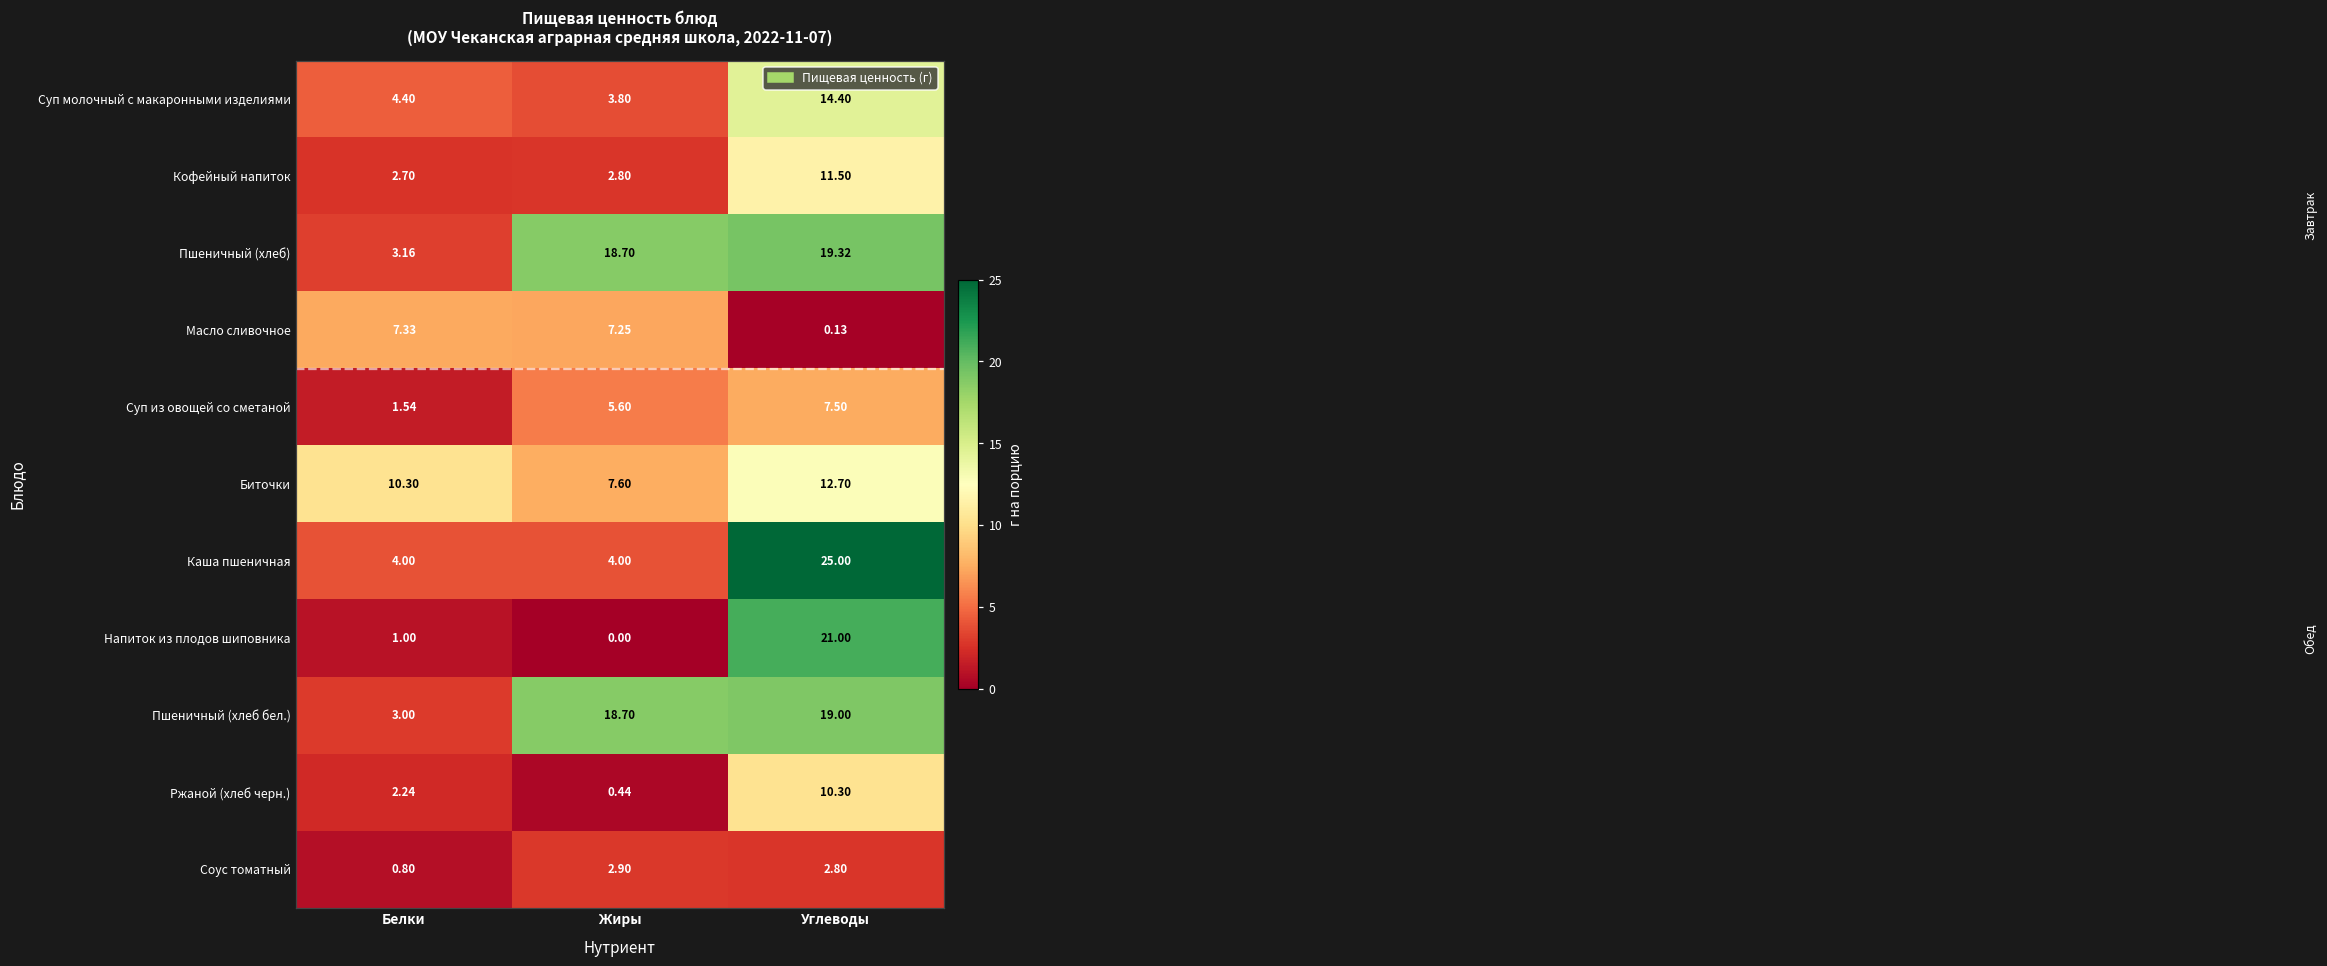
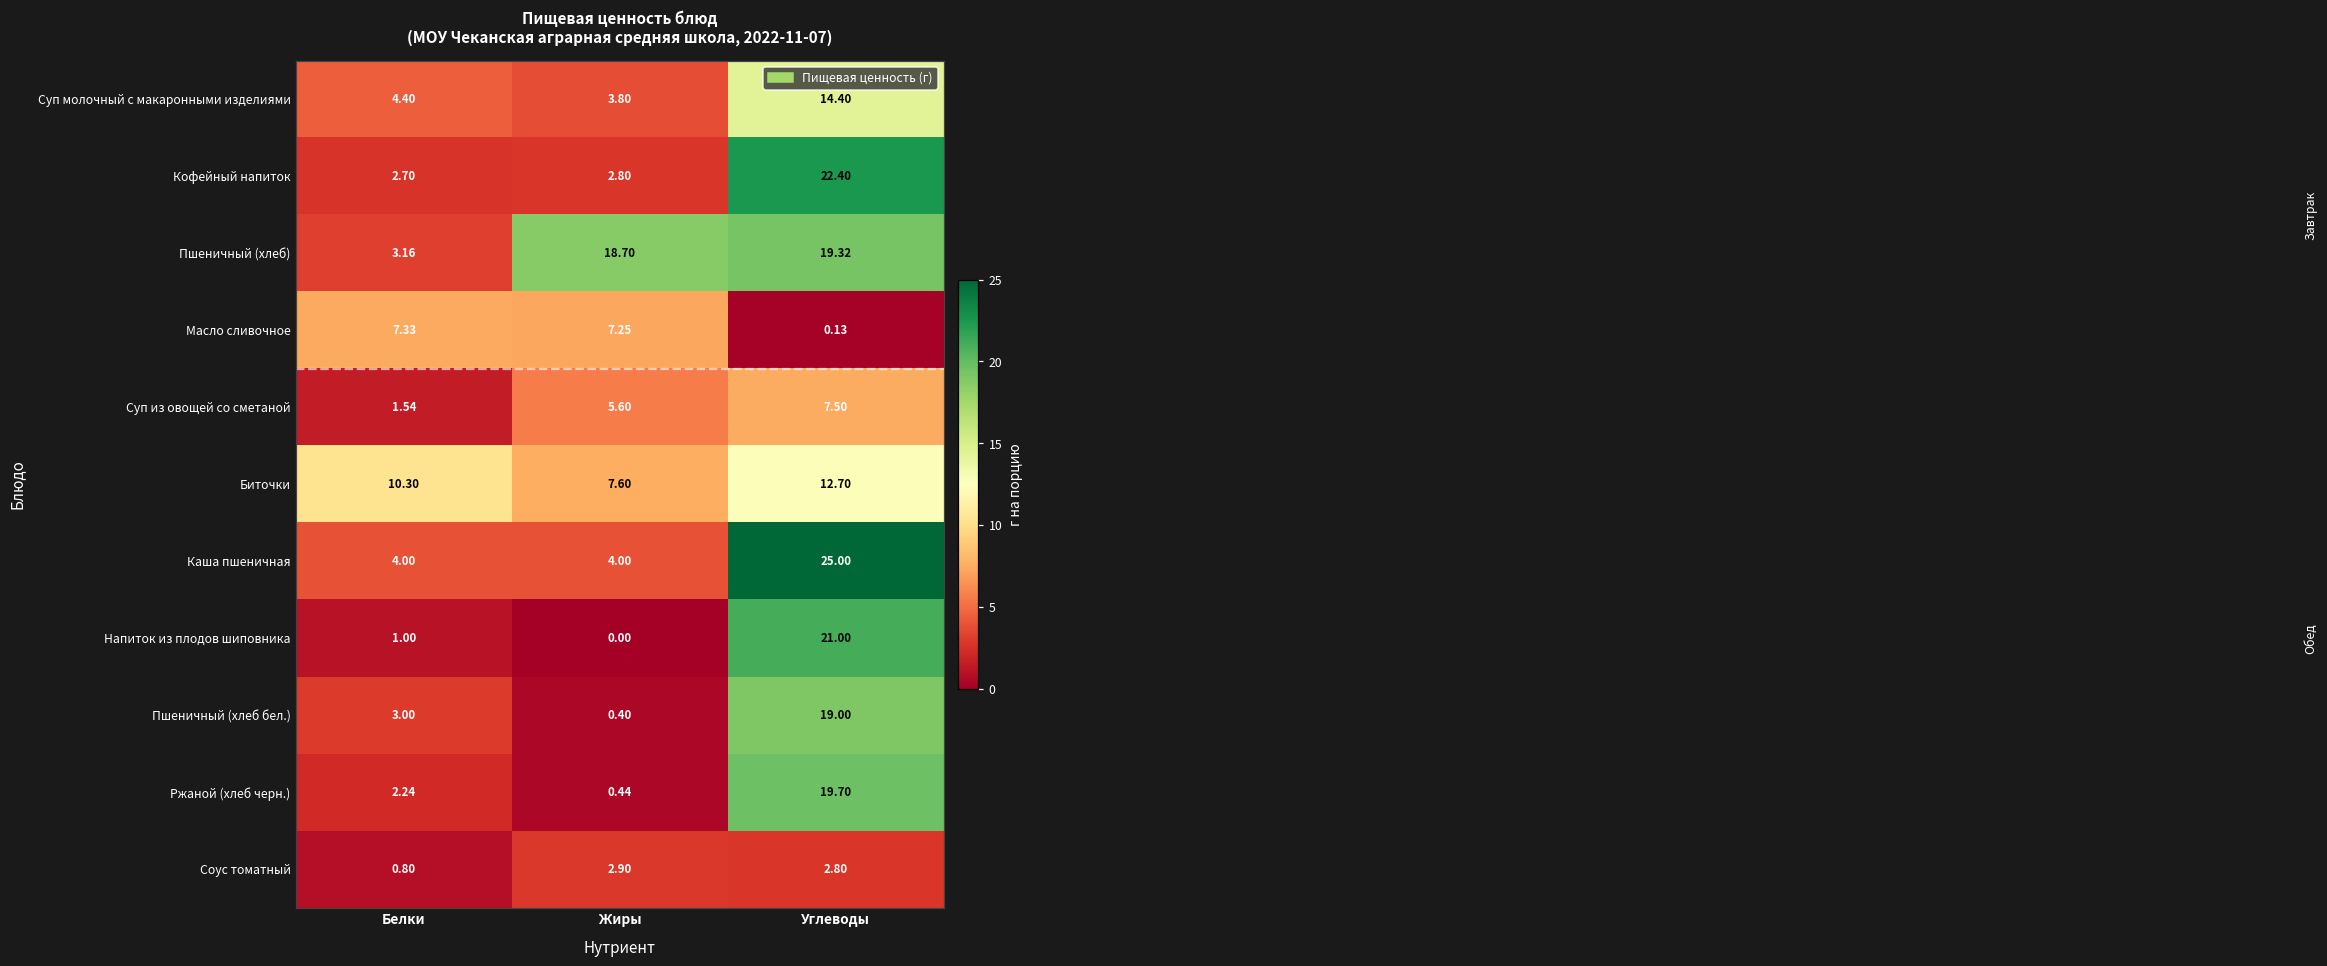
  {
    "Суп молочный с макаронными изделиями": {
      "Белки": 4.40,
      "Жиры": 3.80,
      "Углеводы": 14.40
    },
    "Кофейный напиток": {
      "Белки": 2.70,
      "Жиры": 2.80,
-     "Углеводы": 11.50
+     "Углеводы": 22.40
    },
    "Пшеничный (хлеб)": {
      "Белки": 3.16,
      "Жиры": 18.70,
      "Углеводы": 19.32
    },
    "Масло сливочное": {
      "Белки": 7.33,
      "Жиры": 7.25,
      "Углеводы": 0.13
    },
    "Суп из овощей со сметаной": {
      "Белки": 1.54,
      "Жиры": 5.60,
      "Углеводы": 7.50
    },
    "Биточки": {
      "Белки": 10.30,
      "Жиры": 7.60,
      "Углеводы": 12.70
    },
    "Каша пшеничная": {
      "Белки": 4.00,
      "Жиры": 4.00,
      "Углеводы": 25.00
    },
    "Напиток из плодов шиповника": {
      "Белки": 1.00,
      "Жиры": 0.00,
      "Углеводы": 21.00
    },
    "Пшеничный (хлеб бел.)": {
      "Белки": 3.00,
-     "Жиры": 18.70,
+     "Жиры": 0.40,
      "Углеводы": 19.00
    },
    "Ржаной (хлеб черн.)": {
      "Белки": 2.24,
      "Жиры": 0.44,
-     "Углеводы": 10.30
+     "Углеводы": 19.70
    },
    "Соус томатный": {
      "Белки": 0.80,
      "Жиры": 2.90,
      "Углеводы": 2.80
    }
  }
